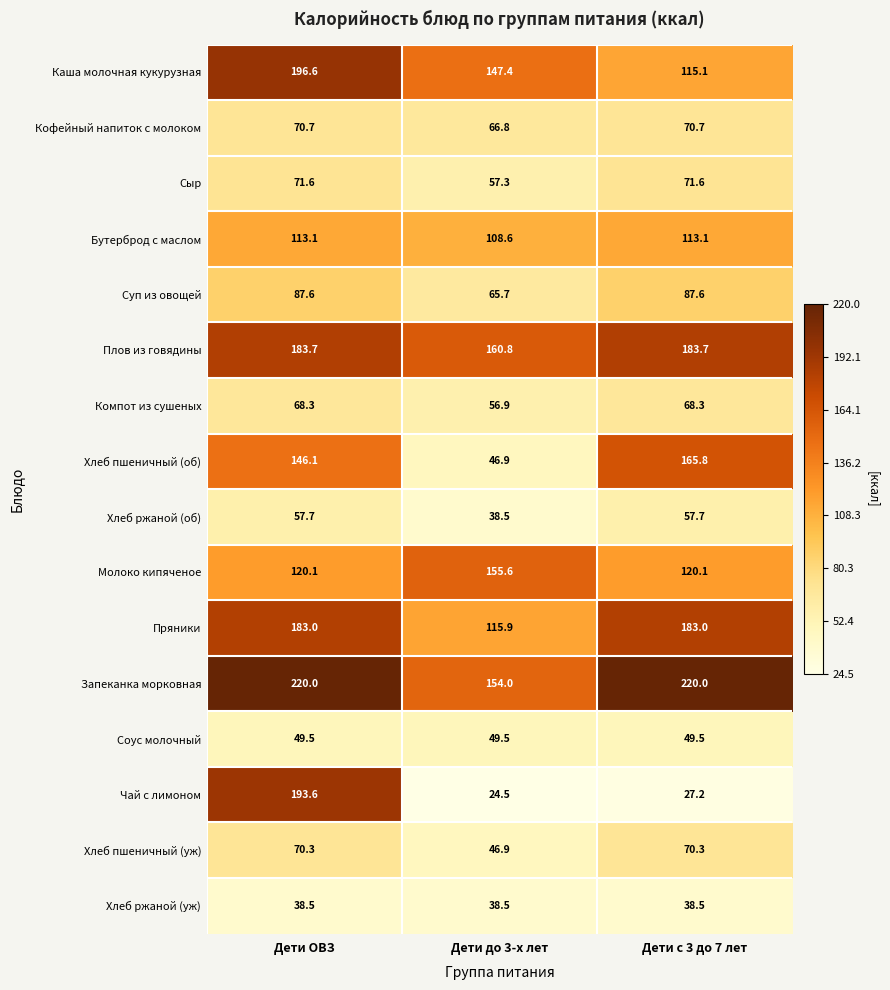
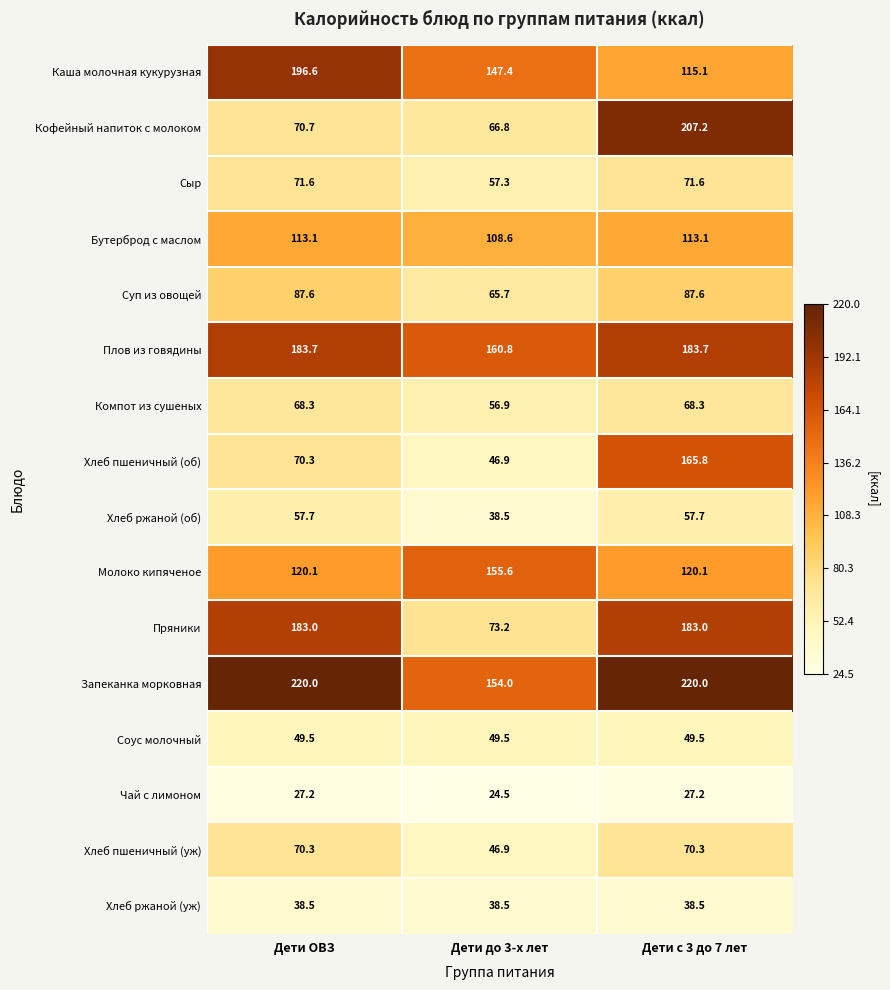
  {
    "Каша молочная кукурузная": {
      "Дети ОВЗ": 196.6,
      "Дети до 3-х лет": 147.4,
      "Дети с 3 до 7 лет": 115.1
    },
    "Кофейный напиток с молоком": {
      "Дети ОВЗ": 70.7,
      "Дети до 3-х лет": 66.8,
-     "Дети с 3 до 7 лет": 70.7
+     "Дети с 3 до 7 лет": 207.2
    },
    "Сыр": {
      "Дети ОВЗ": 71.6,
      "Дети до 3-х лет": 57.3,
      "Дети с 3 до 7 лет": 71.6
    },
    "Бутерброд с маслом": {
      "Дети ОВЗ": 113.1,
      "Дети до 3-х лет": 108.6,
      "Дети с 3 до 7 лет": 113.1
    },
    "Суп из овощей": {
      "Дети ОВЗ": 87.6,
      "Дети до 3-х лет": 65.7,
      "Дети с 3 до 7 лет": 87.6
    },
    "Плов из говядины": {
      "Дети ОВЗ": 183.7,
      "Дети до 3-х лет": 160.8,
      "Дети с 3 до 7 лет": 183.7
    },
    "Компот из сушеных": {
      "Дети ОВЗ": 68.3,
      "Дети до 3-х лет": 56.9,
      "Дети с 3 до 7 лет": 68.3
    },
    "Хлеб пшеничный (об)": {
-     "Дети ОВЗ": 146.1,
+     "Дети ОВЗ": 70.3,
      "Дети до 3-х лет": 46.9,
      "Дети с 3 до 7 лет": 165.8
    },
    "Хлеб ржаной (об)": {
      "Дети ОВЗ": 57.7,
      "Дети до 3-х лет": 38.5,
      "Дети с 3 до 7 лет": 57.7
    },
    "Молоко кипяченое": {
      "Дети ОВЗ": 120.1,
      "Дети до 3-х лет": 155.6,
      "Дети с 3 до 7 лет": 120.1
    },
    "Пряники": {
      "Дети ОВЗ": 183.0,
-     "Дети до 3-х лет": 115.9,
+     "Дети до 3-х лет": 73.2,
      "Дети с 3 до 7 лет": 183.0
    },
    "Запеканка морковная": {
      "Дети ОВЗ": 220.0,
      "Дети до 3-х лет": 154.0,
      "Дети с 3 до 7 лет": 220.0
    },
    "Соус молочный": {
      "Дети ОВЗ": 49.5,
      "Дети до 3-х лет": 49.5,
      "Дети с 3 до 7 лет": 49.5
    },
    "Чай с лимоном": {
-     "Дети ОВЗ": 193.6,
+     "Дети ОВЗ": 27.2,
      "Дети до 3-х лет": 24.5,
      "Дети с 3 до 7 лет": 27.2
    },
    "Хлеб пшеничный (уж)": {
      "Дети ОВЗ": 70.3,
      "Дети до 3-х лет": 46.9,
      "Дети с 3 до 7 лет": 70.3
    },
    "Хлеб ржаной (уж)": {
      "Дети ОВЗ": 38.5,
      "Дети до 3-х лет": 38.5,
      "Дети с 3 до 7 лет": 38.5
    }
  }
